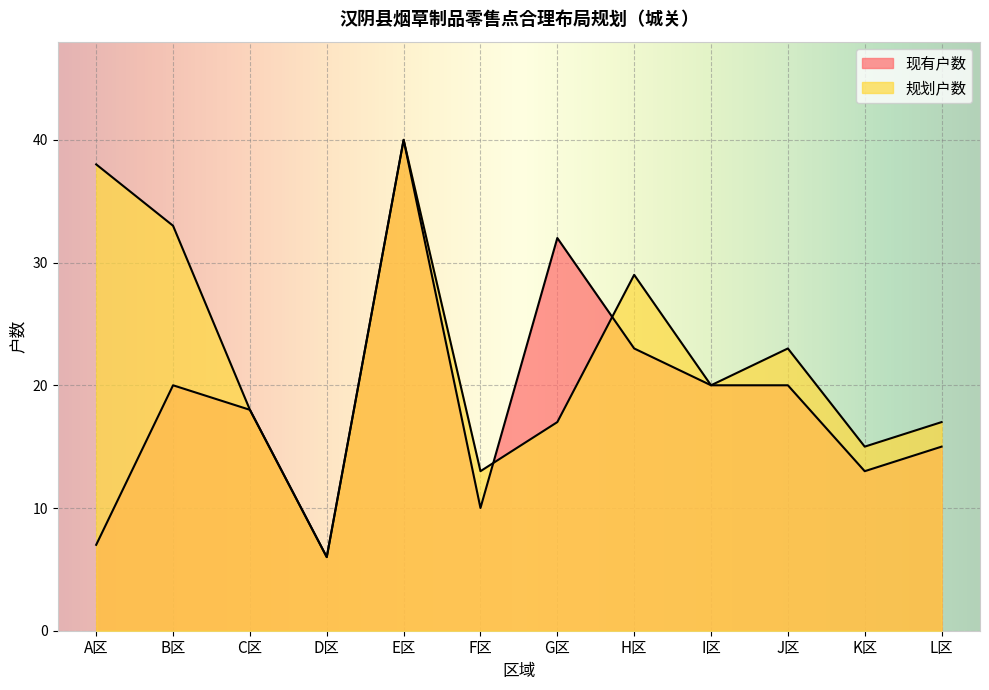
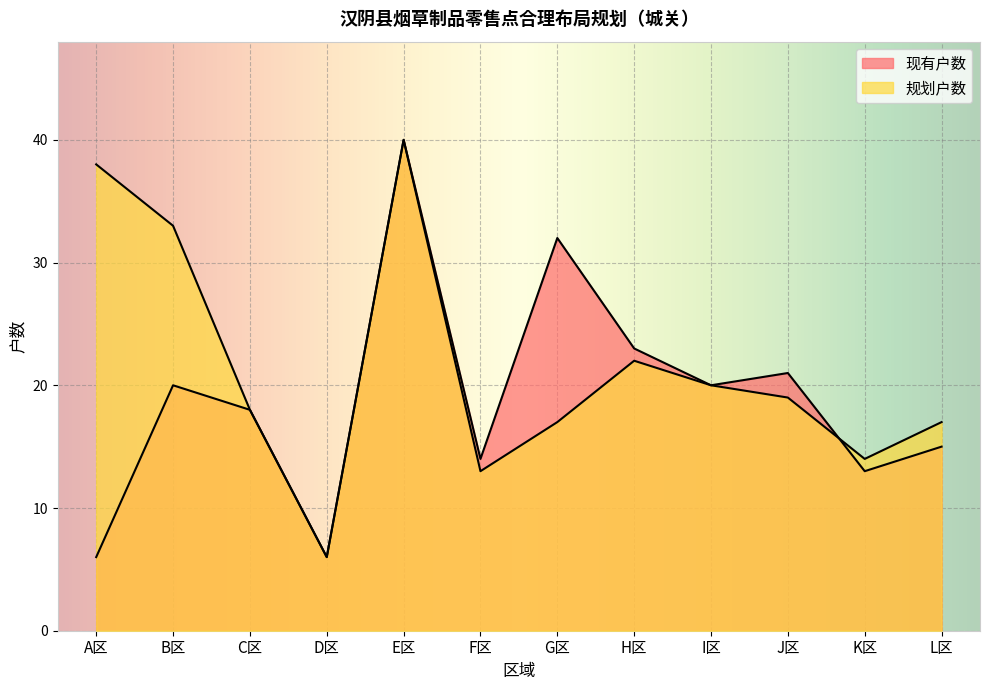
  {
    "现有户数": {
-     "A区": 7,
+     "A区": 6,
      "B区": 20,
-     "F区": 10,
+     "F区": 14,
      "G区": 32,
      "H区": 23,
-     "J区": 20,
+     "J区": 21,
      "K区": 13,
      "L区": 15
    },
    "规划户数": {
      "A区": 38,
      "B区": 33,
      "F区": 13,
      "G区": 17,
-     "H区": 29,
-     "J区": 23,
-     "K区": 15,
+     "H区": 22,
+     "J区": 19,
+     "K区": 14,
      "L区": 17
    }
  }
